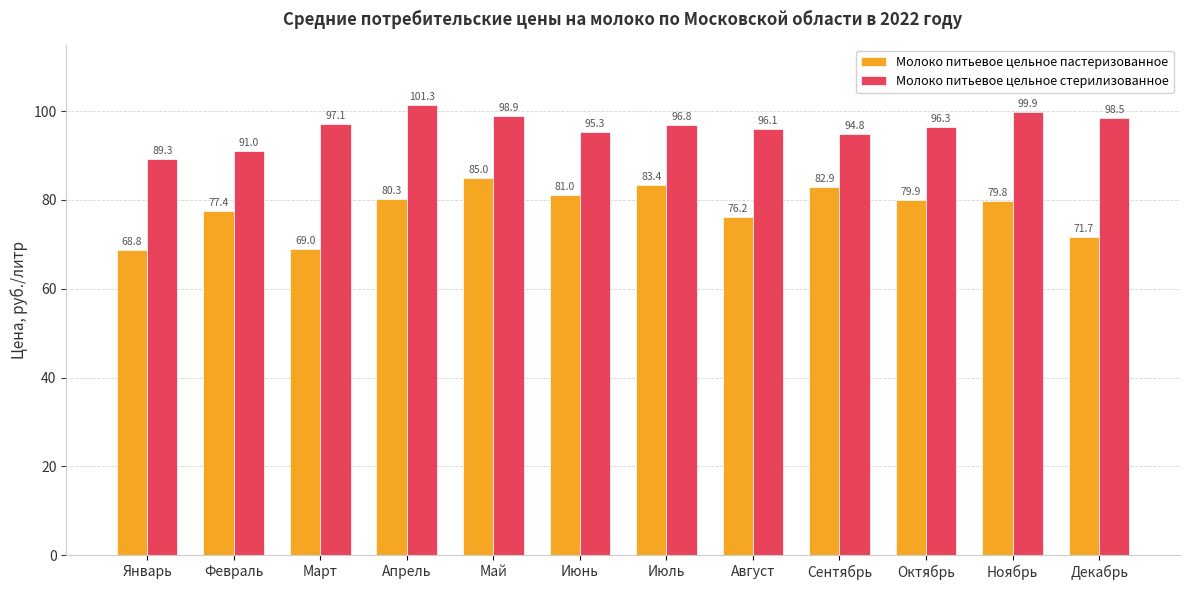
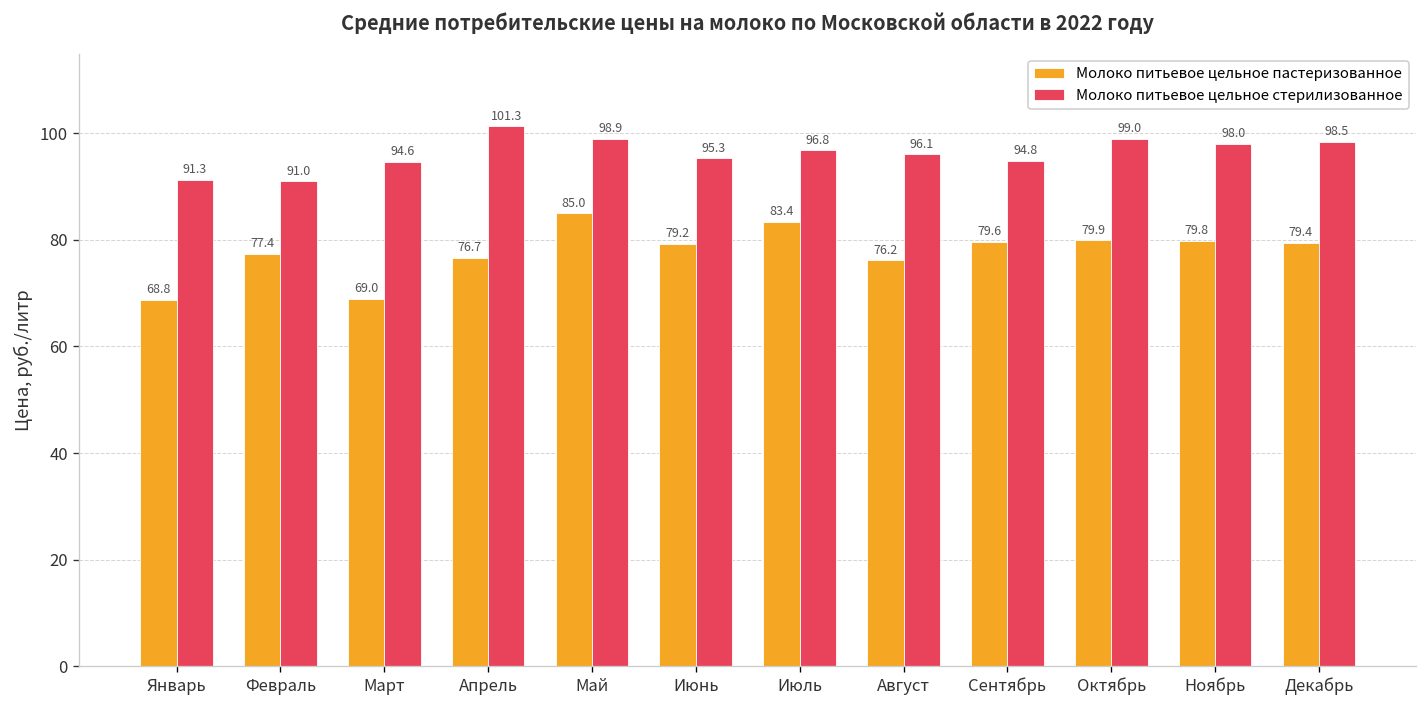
  {
    "Молоко питьевое цельное пастеризованное": {
      "Январь": 68.8,
      "Февраль": 77.4,
      "Март": 69.0,
-     "Апрель": 80.3,
+     "Апрель": 76.7,
      "Май": 85.0,
-     "Июнь": 81.0,
+     "Июнь": 79.2,
      "Июль": 83.4,
      "Август": 76.2,
-     "Сентябрь": 82.9,
+     "Сентябрь": 79.6,
      "Октябрь": 79.9,
      "Ноябрь": 79.8,
-     "Декабрь": 71.7
+     "Декабрь": 79.4
    },
    "Молоко питьевое цельное стерилизованное": {
-     "Январь": 89.3,
+     "Январь": 91.3,
      "Февраль": 91.0,
-     "Март": 97.1,
+     "Март": 94.6,
      "Апрель": 101.3,
      "Май": 98.9,
      "Июнь": 95.3,
      "Июль": 96.8,
      "Август": 96.1,
      "Сентябрь": 94.8,
-     "Октябрь": 96.3,
-     "Ноябрь": 99.9,
+     "Октябрь": 99.0,
+     "Ноябрь": 98.0,
      "Декабрь": 98.5
    }
  }
